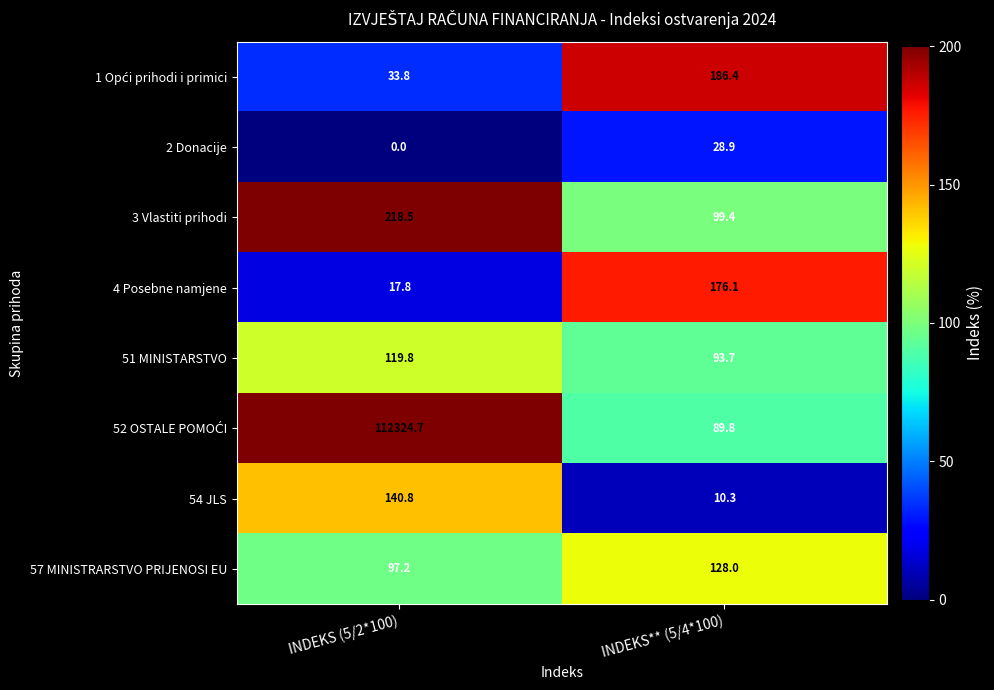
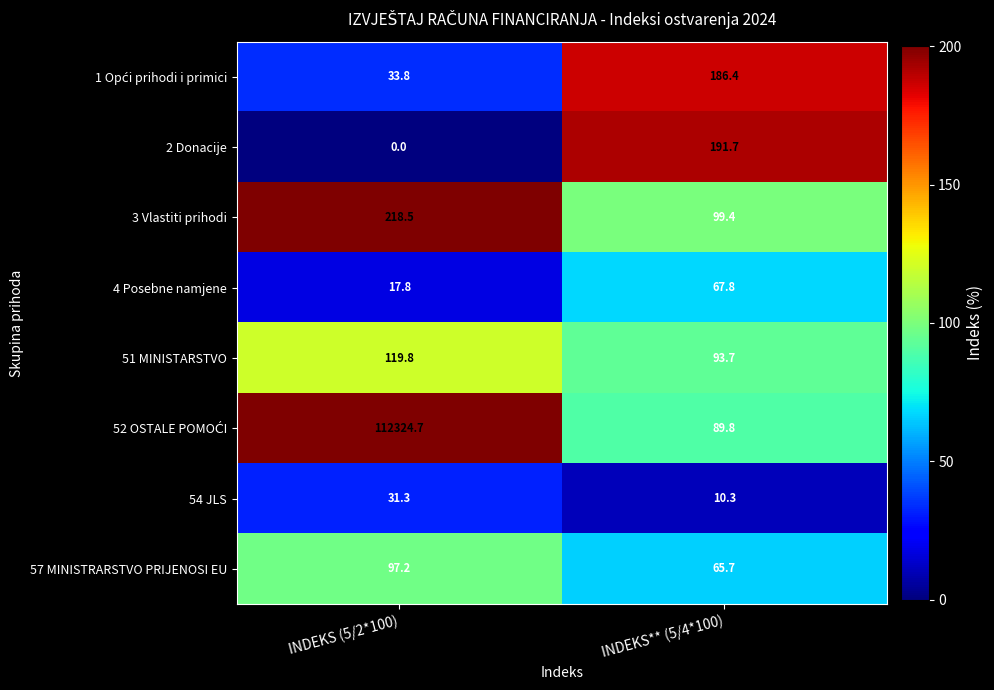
  {
    "1 Opći prihodi i primici": {
      "INDEKS (5/2*100)": 33.8,
      "INDEKS** (5/4*100)": 186.4
    },
    "2 Donacije": {
      "INDEKS (5/2*100)": 0.0,
-     "INDEKS** (5/4*100)": 28.9
+     "INDEKS** (5/4*100)": 191.7
    },
    "3 Vlastiti prihodi": {
      "INDEKS (5/2*100)": 218.5,
      "INDEKS** (5/4*100)": 99.4
    },
    "4 Posebne namjene": {
      "INDEKS (5/2*100)": 17.8,
-     "INDEKS** (5/4*100)": 176.1
+     "INDEKS** (5/4*100)": 67.8
    },
    "51 MINISTARSTVO": {
      "INDEKS (5/2*100)": 119.8,
      "INDEKS** (5/4*100)": 93.7
    },
    "52 OSTALE POMOĆI": {
      "INDEKS (5/2*100)": 112324.7,
      "INDEKS** (5/4*100)": 89.8
    },
    "54 JLS": {
-     "INDEKS (5/2*100)": 140.8,
+     "INDEKS (5/2*100)": 31.3,
      "INDEKS** (5/4*100)": 10.3
    },
    "57 MINISTRARSTVO PRIJENOSI EU": {
      "INDEKS (5/2*100)": 97.2,
-     "INDEKS** (5/4*100)": 128.0
+     "INDEKS** (5/4*100)": 65.7
    }
  }
